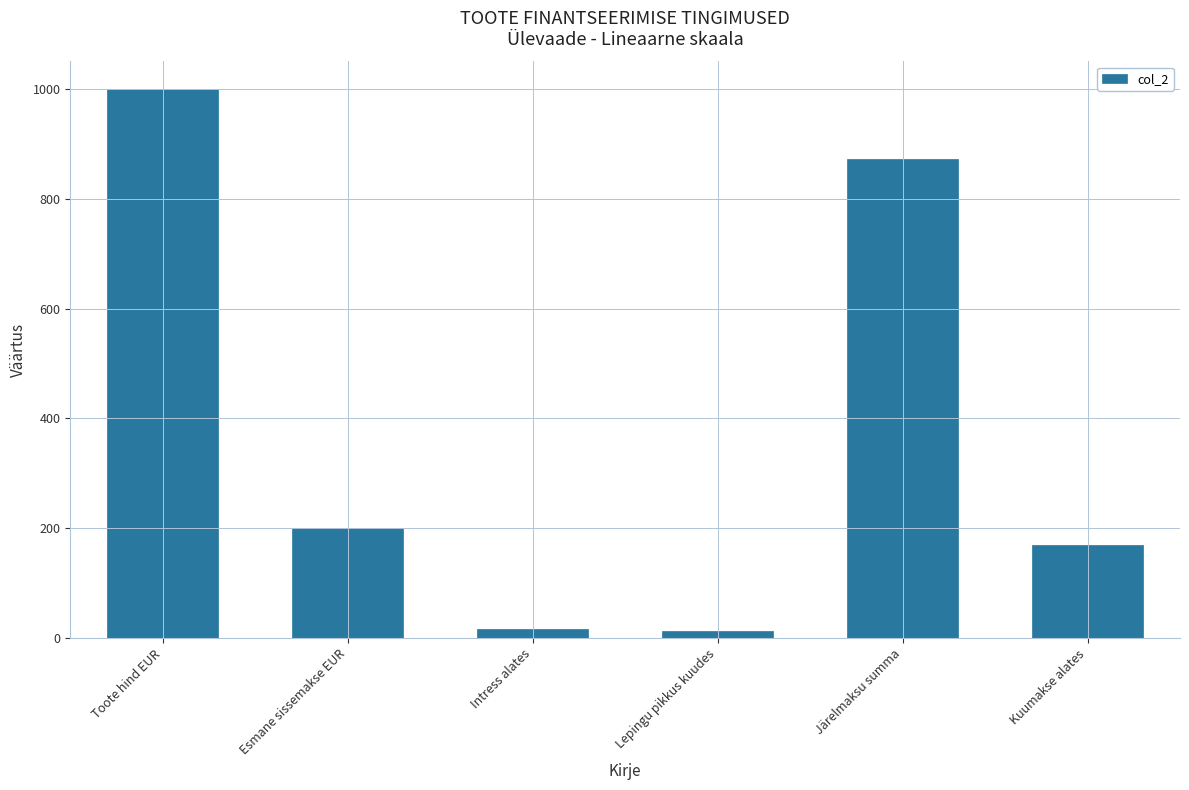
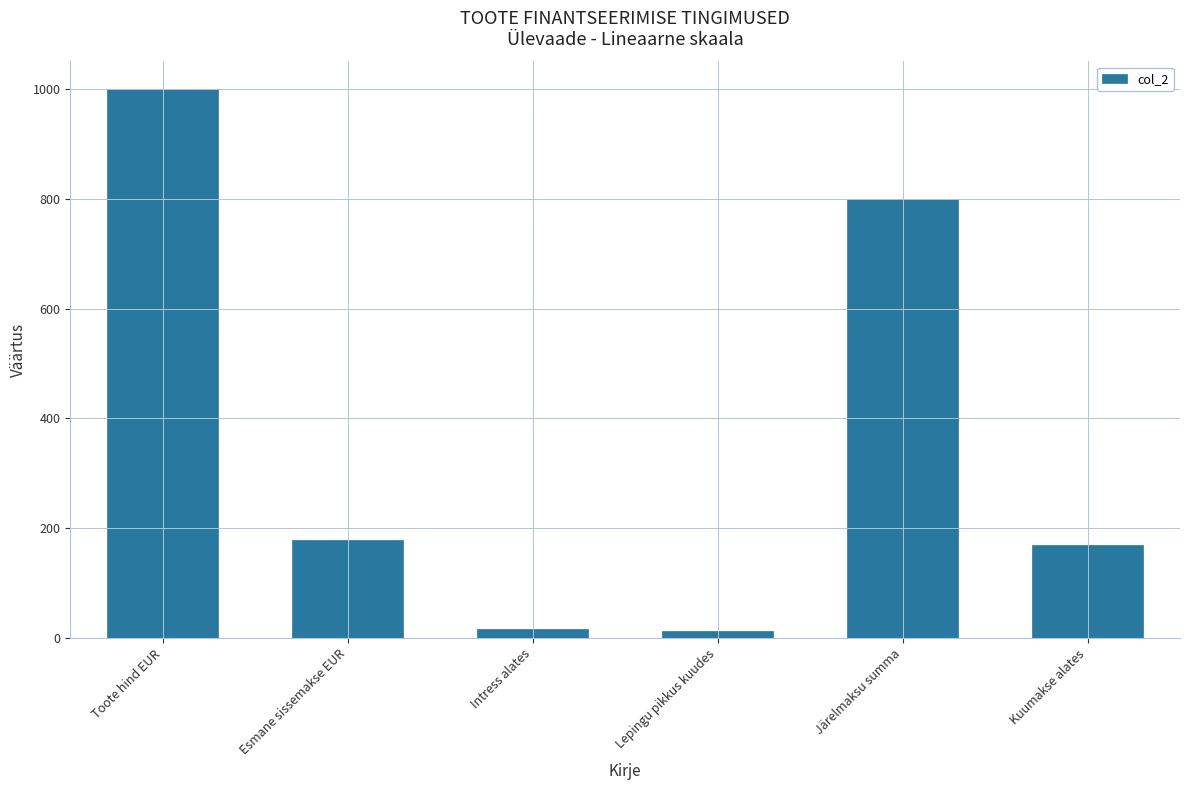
  {
    "Toote hind EUR": 1000,
-   "Esmane sissemakse EUR": 200,
+   "Esmane sissemakse EUR": 180,
    "Intress alates": 20,
    "Lepingu pikkus kuudes": 10,
-   "Järelmaksu summa": 870,
+   "Järelmaksu summa": 800,
    "Kuumakse alates": 170
  }
